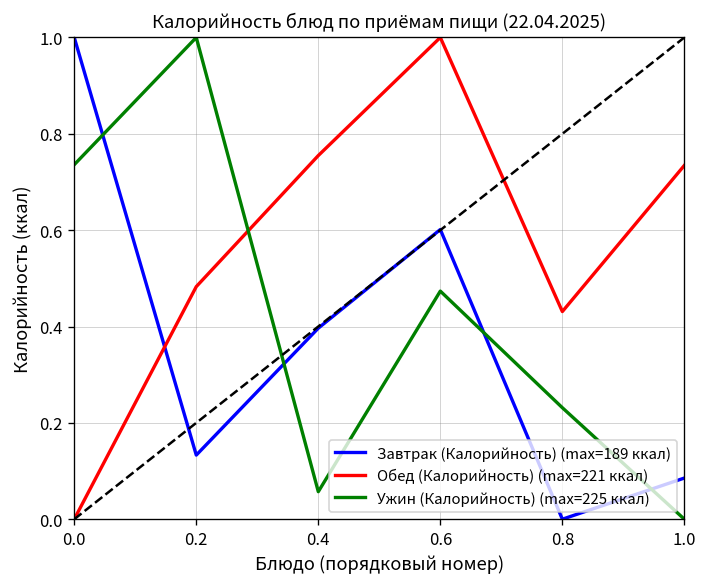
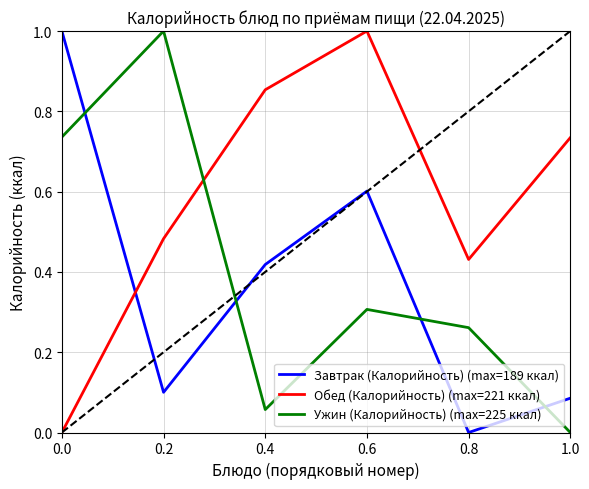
  {
    "Завтрак (Калорийность) (max=189 ккал)": {
      "0.0": 1.00,
-     "0.2": 0.13,
-     "0.4": 0.40,
+     "0.2": 0.10,
+     "0.4": 0.42,
      "0.6": 0.60,
      "0.8": 0.00,
      "1.0": 0.09
    },
    "Обед (Калорийность) (max=221 ккал)": {
      "0.2": 0.48,
-     "0.4": 0.75,
+     "0.4": 0.85,
      "0.6": 1.00,
      "0.8": 0.43,
      "1.0": 0.73
    },
    "Ужин (Калорийность) (max=225 ккал)": {
      "0.0": 0.74,
      "0.2": 1.00,
      "0.4": 0.06,
-     "0.6": 0.47,
-     "0.8": 0.23,
+     "0.6": 0.31,
+     "0.8": 0.26,
      "1.0": 0.00
    }
  }
